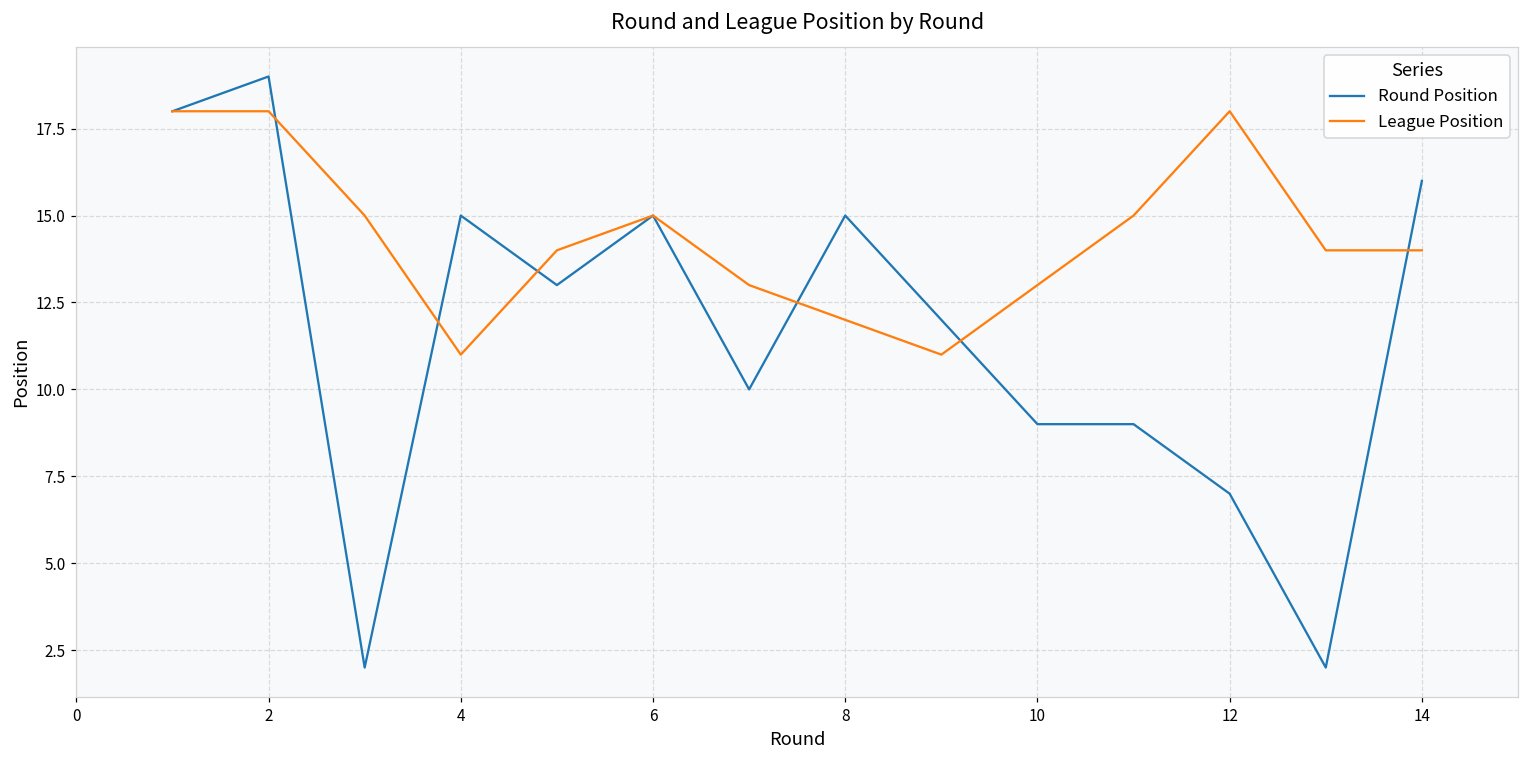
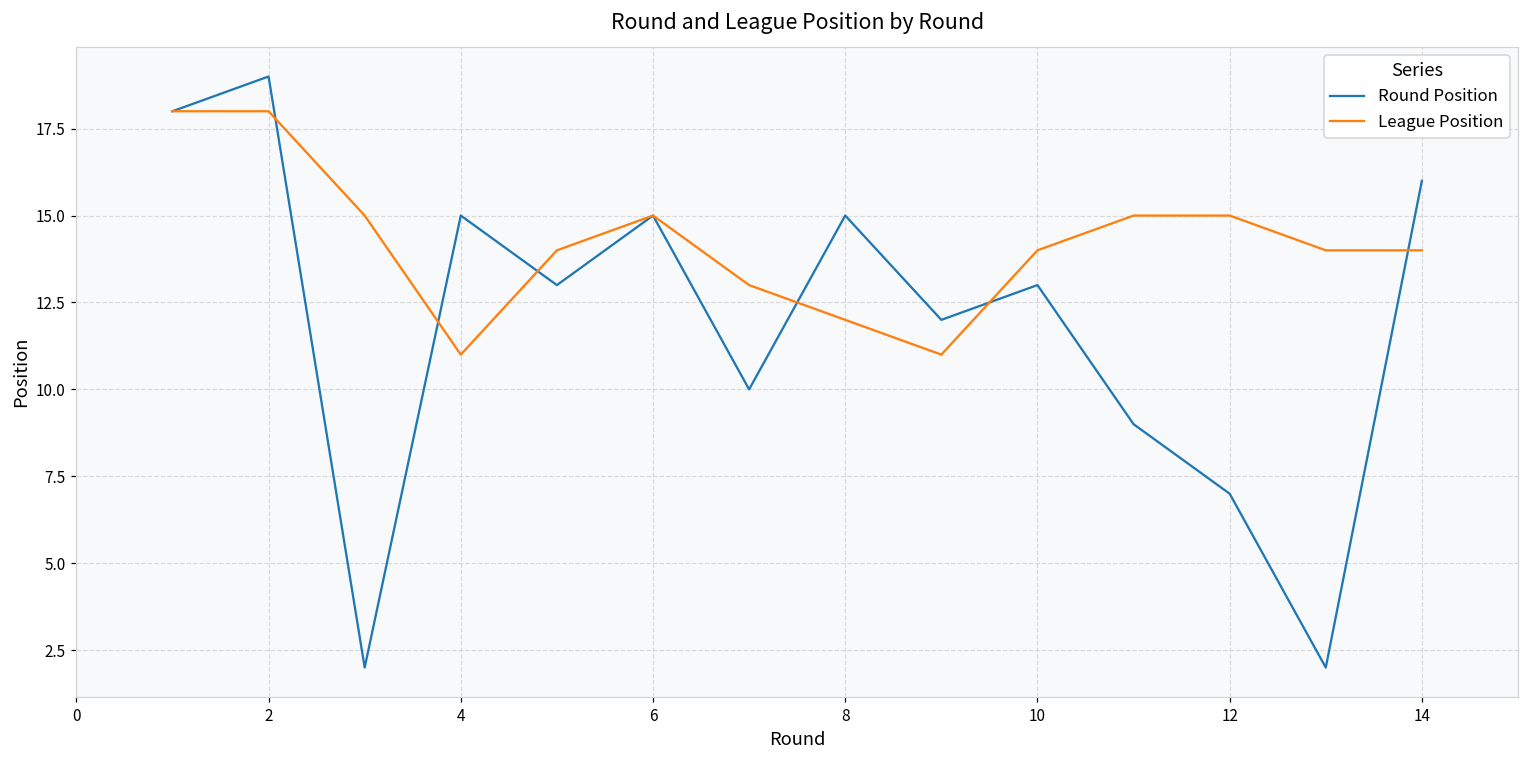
  {
    "Round Position": {
      "2": 19,
      "4": 15,
      "8": 15,
-     "10": 9,
+     "10": 13,
      "12": 7,
      "14": 16
    },
    "League Position": {
      "2": 18,
      "4": 11,
      "8": 12,
-     "10": 13,
-     "12": 18,
+     "10": 14,
+     "12": 15,
      "14": 14
    }
  }
